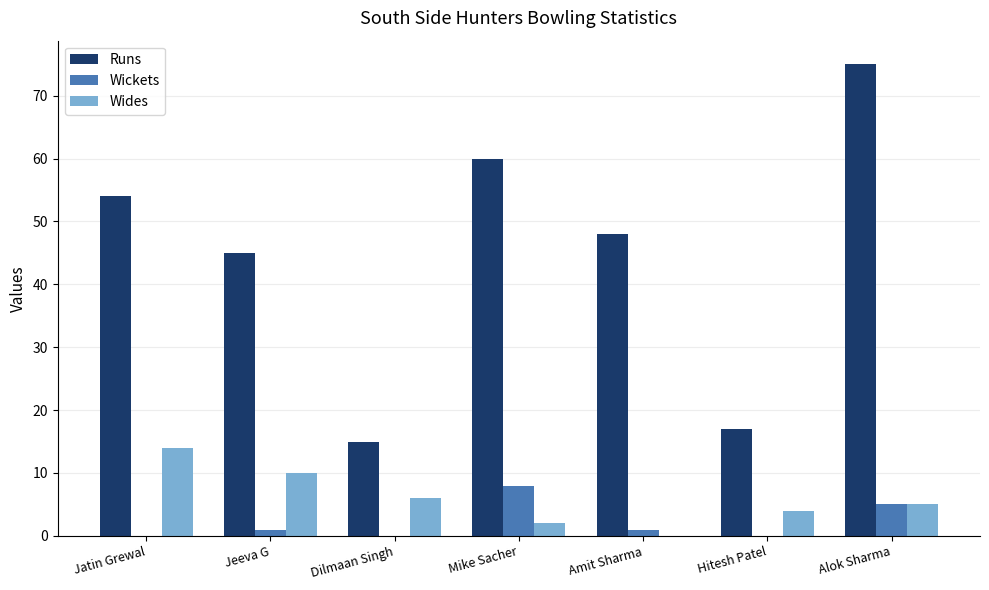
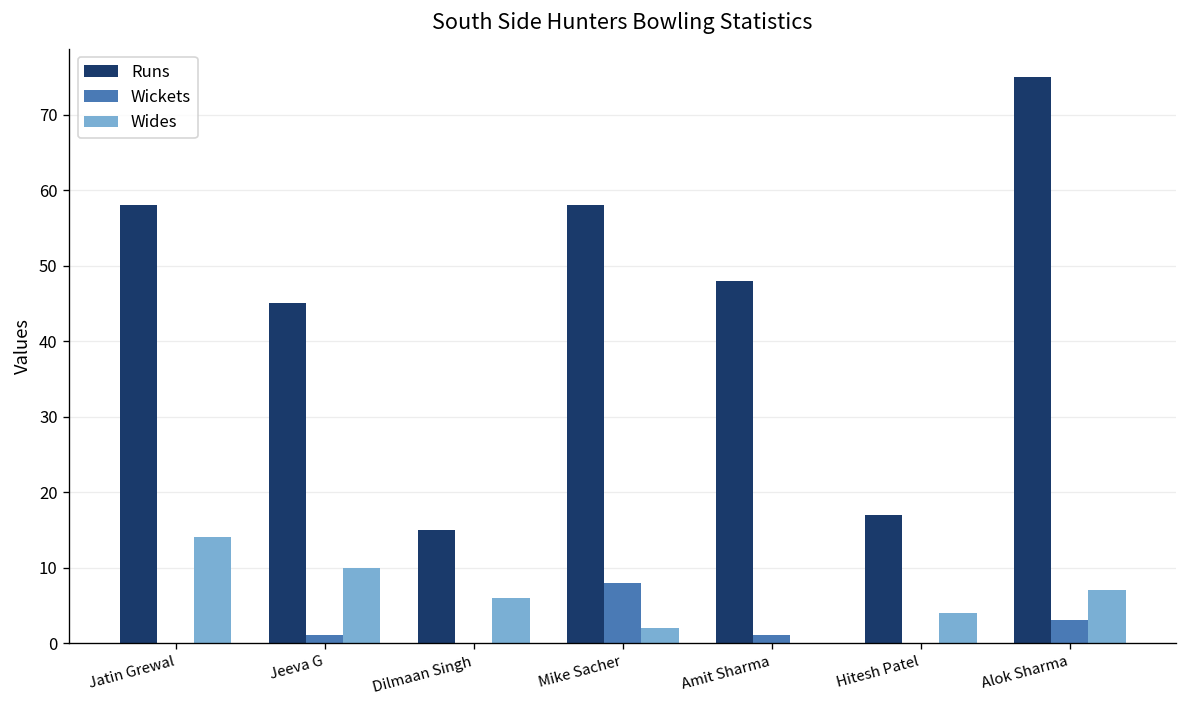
  {
    "Runs": {
-     "Jatin Grewal": 54,
+     "Jatin Grewal": 58,
      "Jeeva G": 45,
      "Dilmaan Singh": 15,
-     "Mike Sacher": 60,
+     "Mike Sacher": 58,
      "Amit Sharma": 48,
      "Hitesh Patel": 17,
      "Alok Sharma": 75
    },
    "Wickets": {
      "Jatin Grewal": 0,
      "Jeeva G": 1,
      "Dilmaan Singh": 0,
      "Mike Sacher": 8,
      "Amit Sharma": 1,
      "Hitesh Patel": 0,
-     "Alok Sharma": 5
+     "Alok Sharma": 3
    },
    "Wides": {
      "Jatin Grewal": 14,
      "Jeeva G": 10,
      "Dilmaan Singh": 6,
      "Mike Sacher": 2,
      "Amit Sharma": 0,
      "Hitesh Patel": 4,
-     "Alok Sharma": 5
+     "Alok Sharma": 7
    }
  }
